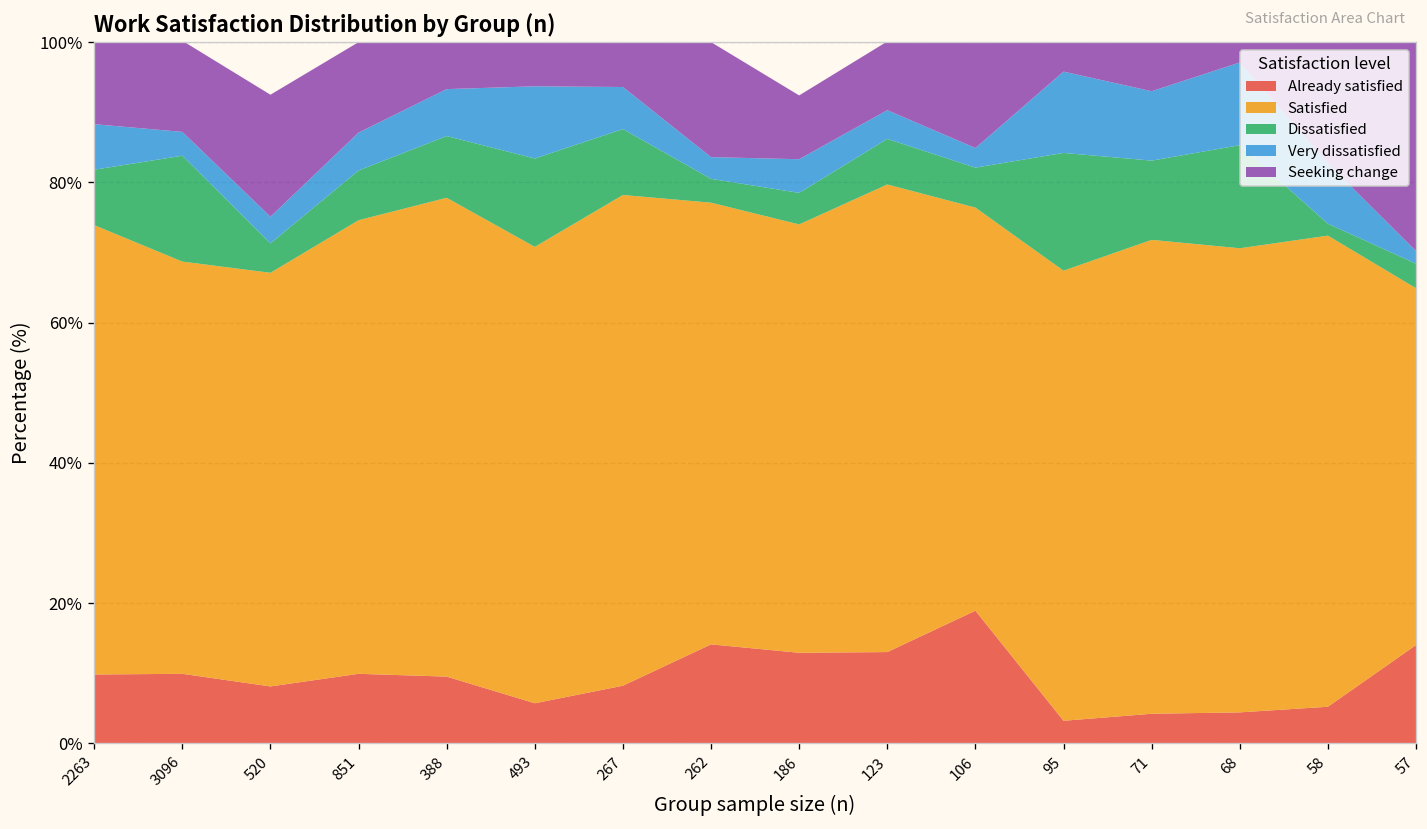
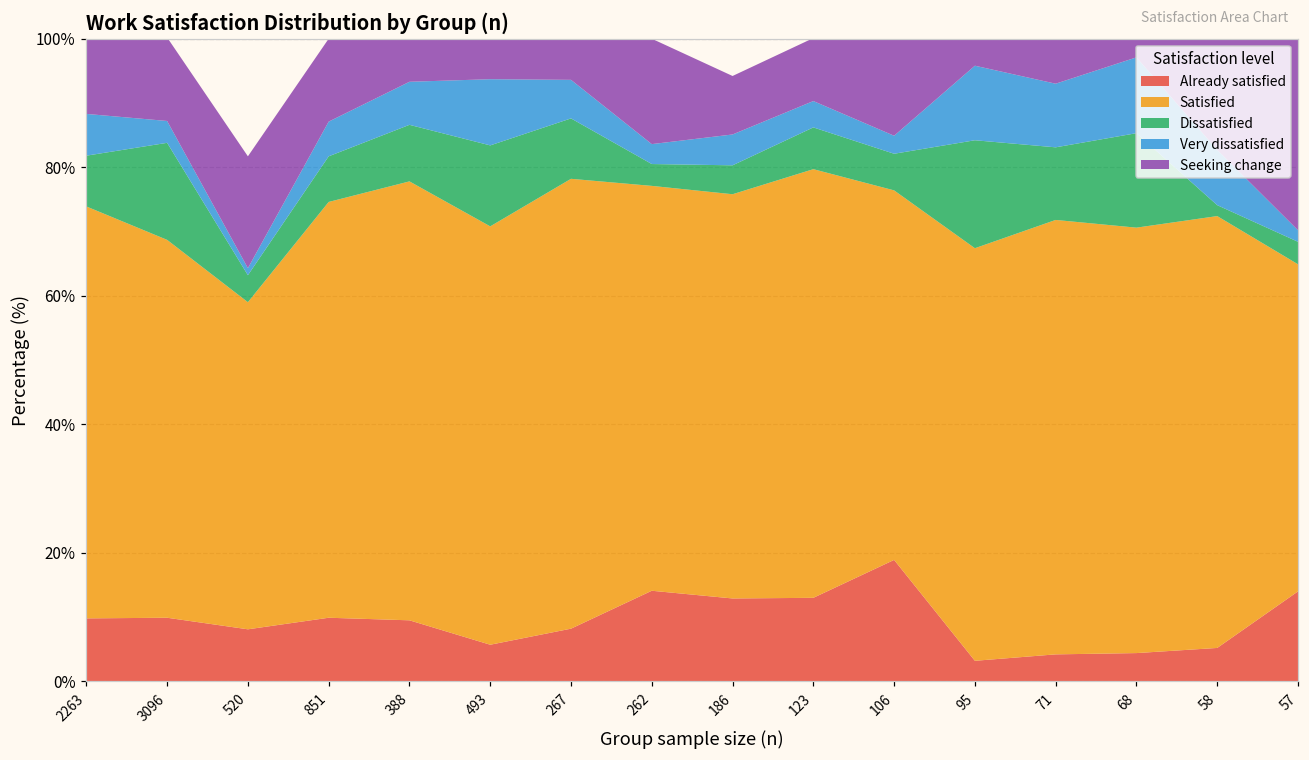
  {
    "Already satisfied": {
      "2263": "10%",
      "3096": "10%",
      "520": "8%",
      "851": "10%",
      "388": "10%",
      "493": "6%",
      "267": "8%",
      "262": "14%",
      "186": "13%",
      "123": "13%",
      "106": "19%",
      "95": "3%",
      "71": "4%",
      "68": "4%",
      "58": "5%",
      "57": "14%"
    },
    "Satisfied": {
      "2263": "64%",
      "3096": "59%",
-     "520": "59%",
+     "520": "51%",
      "851": "65%",
      "388": "68%",
      "493": "65%",
      "267": "70%",
      "262": "63%",
-     "186": "61%",
+     "186": "63%",
      "123": "67%",
      "106": "58%",
      "95": "64%",
      "71": "68%",
      "68": "66%",
      "58": "67%",
      "57": "51%"
    },
    "Dissatisfied": {
      "2263": "8%",
      "3096": "15%",
      "520": "4%",
      "851": "7%",
      "388": "9%",
      "493": "13%",
      "267": "9%",
      "262": "3%",
      "186": "5%",
      "123": "7%",
      "106": "6%",
      "95": "17%",
      "71": "11%",
      "58": "2%",
      "57": "4%"
    },
    "Very dissatisfied": {
      "2263": "7%",
      "3096": "3%",
-     "520": "4%",
+     "520": "1%",
      "851": "5%",
      "388": "7%",
      "493": "10%",
      "267": "6%",
      "262": "3%",
      "186": "5%",
      "123": "4%",
      "106": "3%",
      "95": "12%",
      "71": "10%",
      "57": "2%"
    },
    "Seeking change": {
      "2263": "12%",
      "3096": "13%",
      "520": "17%",
      "851": "13%",
      "388": "7%",
      "493": "6%",
      "267": "6%",
      "262": "16%",
      "186": "9%",
      "123": "10%",
      "106": "15%",
      "95": "4%",
      "71": "7%",
      "68": "3%",
      "58": "17%",
      "57": "30%"
    }
  }
